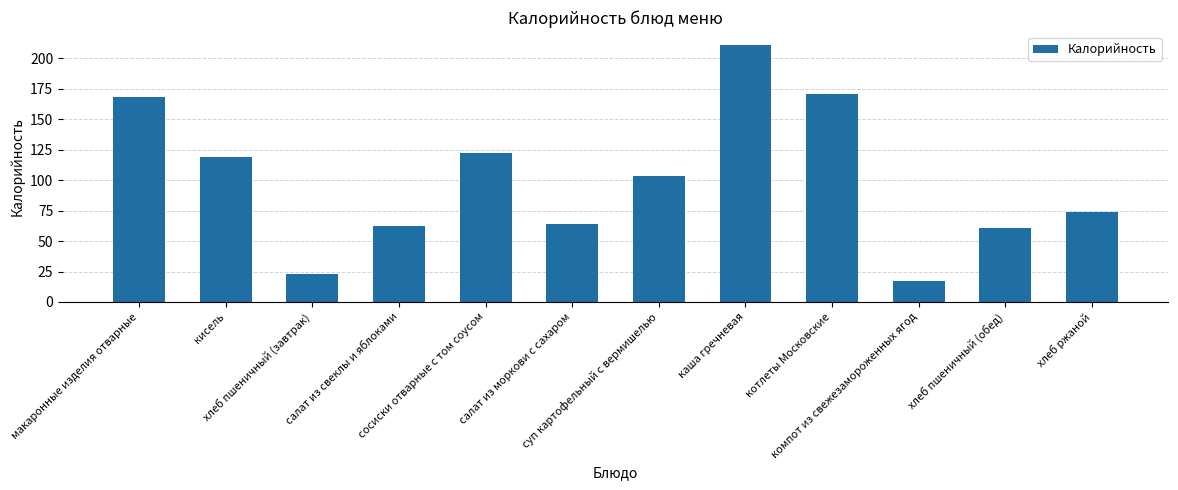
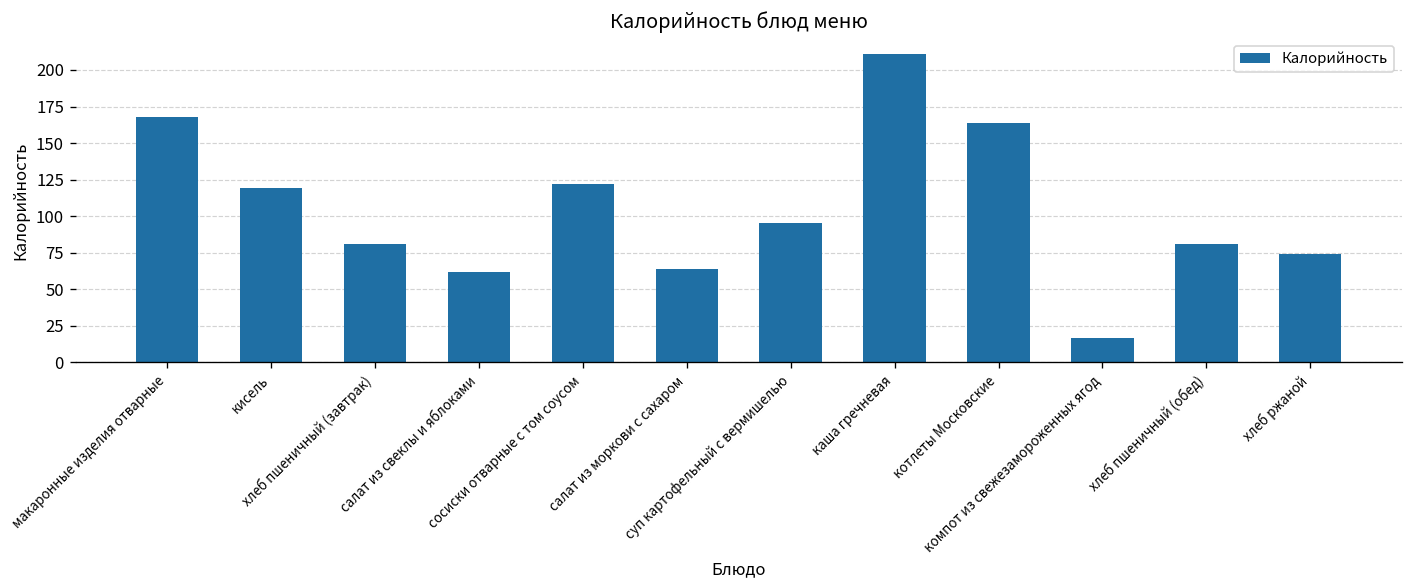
  {
    "макаронные изделия отварные": 168,
    "кисель": 119,
-   "хлеб пшеничный (завтрак)": 23,
+   "хлеб пшеничный (завтрак)": 81,
    "салат из свеклы и яблоками": 62,
    "сосиски отварные с том соусом": 122,
    "салат из моркови с сахаром": 64,
-   "суп картофельный с вермишелью": 103,
+   "суп картофельный с вермишелью": 95,
    "каша гречневая": 211,
-   "котлеты Московские": 171,
+   "котлеты Московские": 164,
    "компот из свежезамороженных ягод": 17,
-   "хлеб пшеничный (обед)": 61,
+   "хлеб пшеничный (обед)": 81,
    "хлеб ржаной": 74
  }
